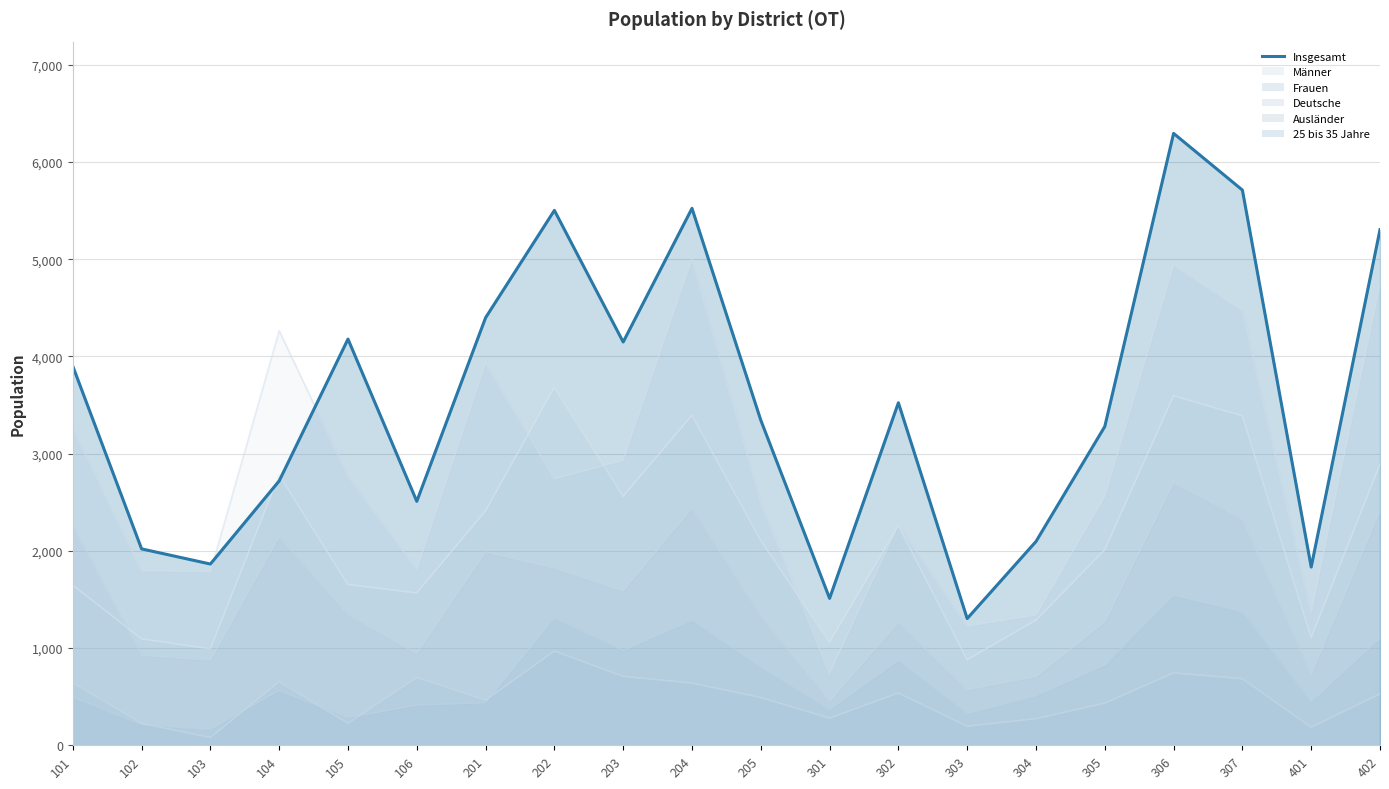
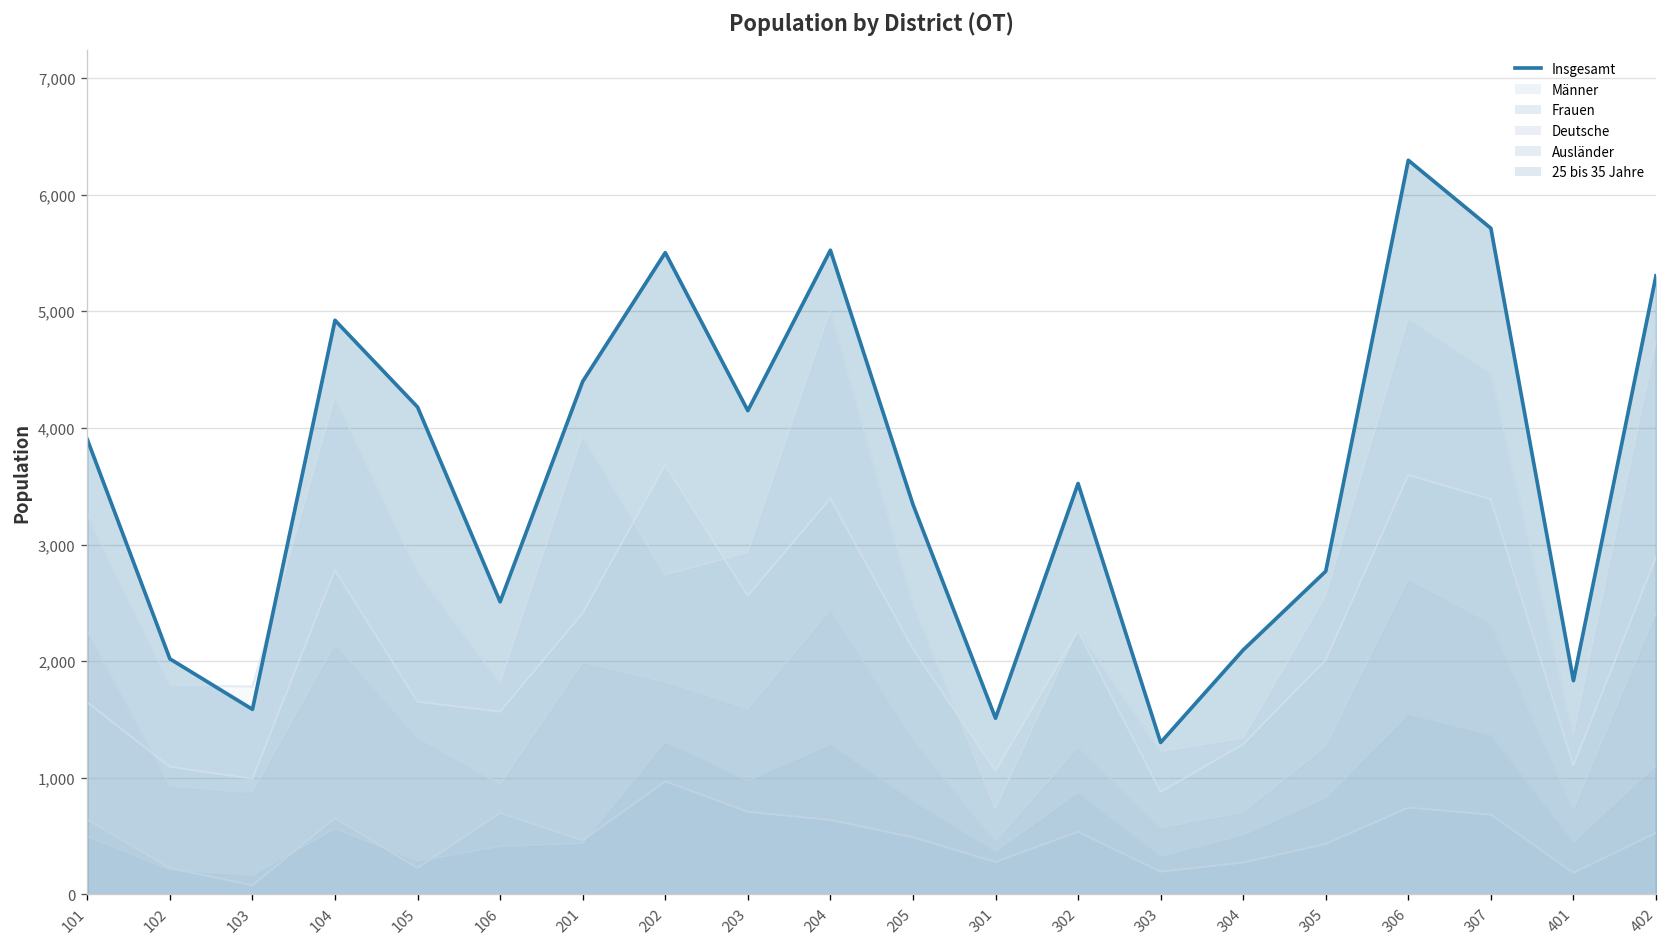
  {
    "Insgesamt": {
      "101": "3,900",
      "102": "2,000",
-     "103": "1,900",
-     "104": "2,700",
+     "103": "1,600",
+     "104": "4,900",
      "105": "4,200",
      "106": "2,500",
      "201": "4,400",
      "202": "5,500",
      "203": "4,100",
      "204": "5,500",
      "205": "3,300",
      "301": "1,500",
      "302": "3,500",
      "303": "1,300",
      "304": "2,100",
-     "305": "3,300",
+     "305": "2,800",
      "306": "6,300",
      "307": "5,700",
      "401": "1,800",
      "402": "5,300"
    }
  }
